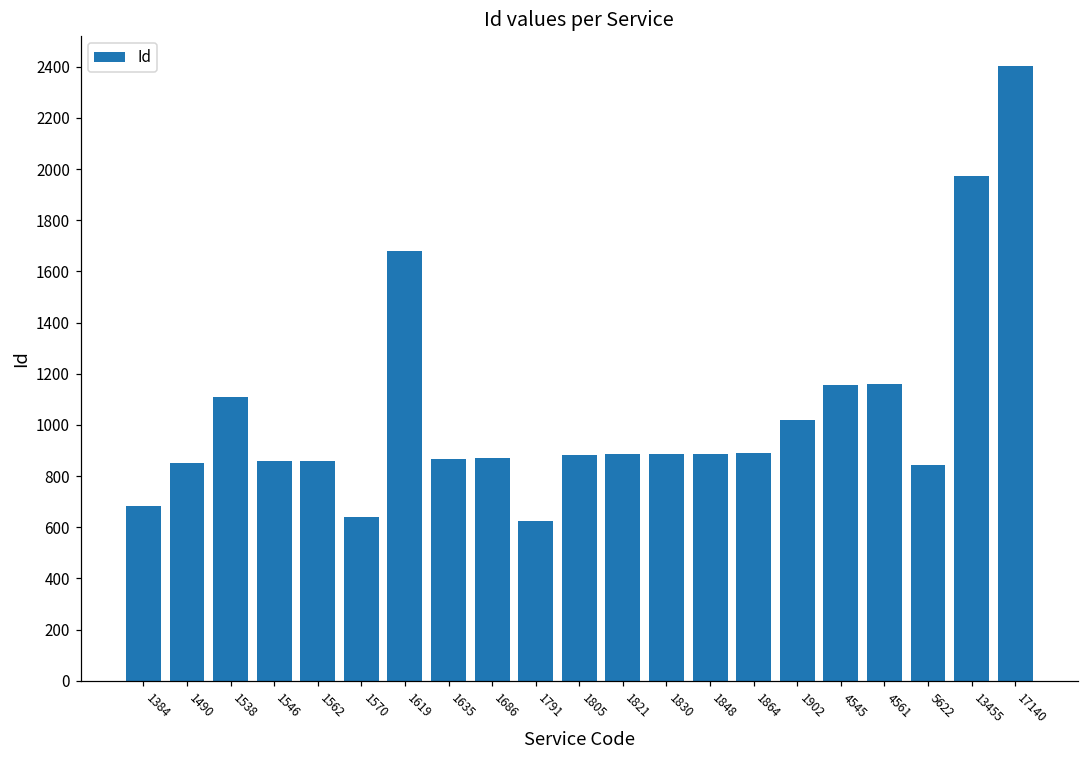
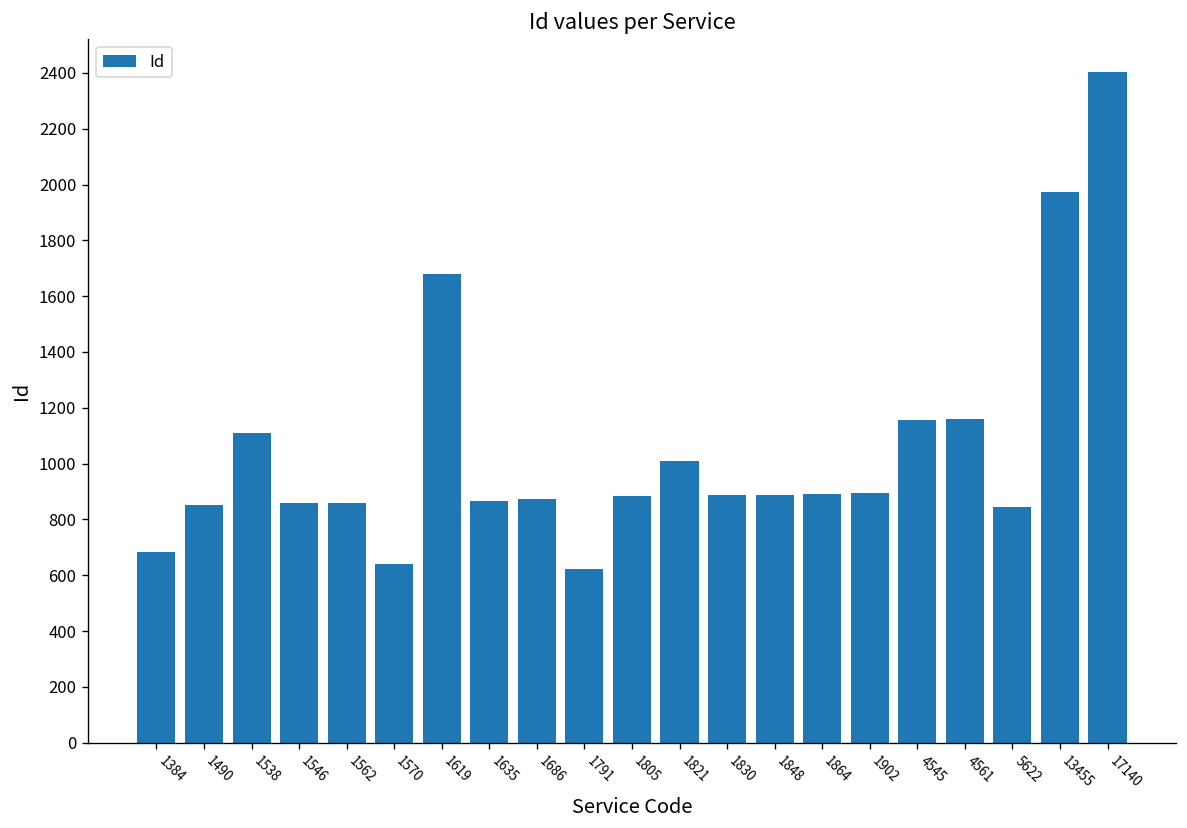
  {
    "1384": 680,
    "1490": 850,
    "1538": 1110,
    "1546": 860,
    "1562": 860,
    "1570": 640,
    "1619": 1680,
    "1635": 870,
    "1686": 870,
    "1791": 620,
    "1805": 880,
-   "1821": 890,
+   "1821": 1010,
    "1830": 890,
    "1848": 890,
    "1864": 890,
-   "1902": 1020,
+   "1902": 890,
    "4545": 1160,
    "4561": 1160,
    "5622": 840,
    "13455": 1970,
    "17140": 2400
  }
